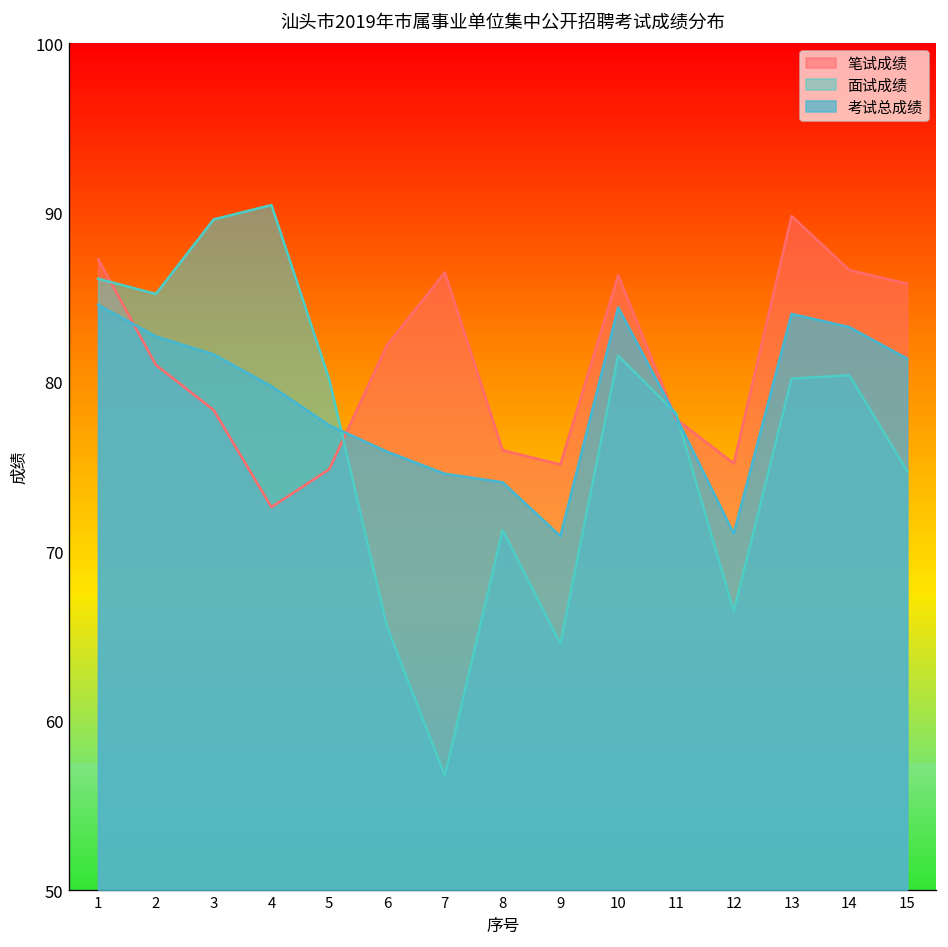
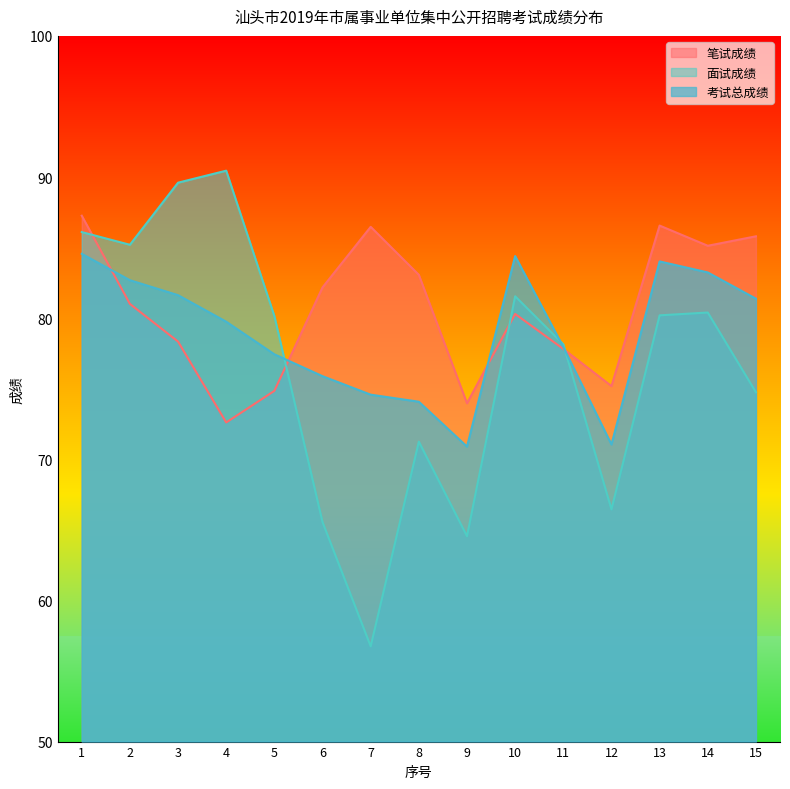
  {
    "笔试成绩": {
      "1": 87.3,
      "2": 81.0,
      "3": 78.3,
      "4": 72.6,
      "5": 74.9,
      "6": 82.2,
      "7": 86.5,
-     "8": 76.0,
-     "9": 75.1,
-     "10": 86.3,
+     "8": 83.1,
+     "9": 74.0,
+     "10": 80.3,
      "12": 75.2,
-     "13": 89.8,
-     "14": 86.6,
+     "13": 86.6,
+     "14": 85.1,
      "15": 85.8
    }
  }
